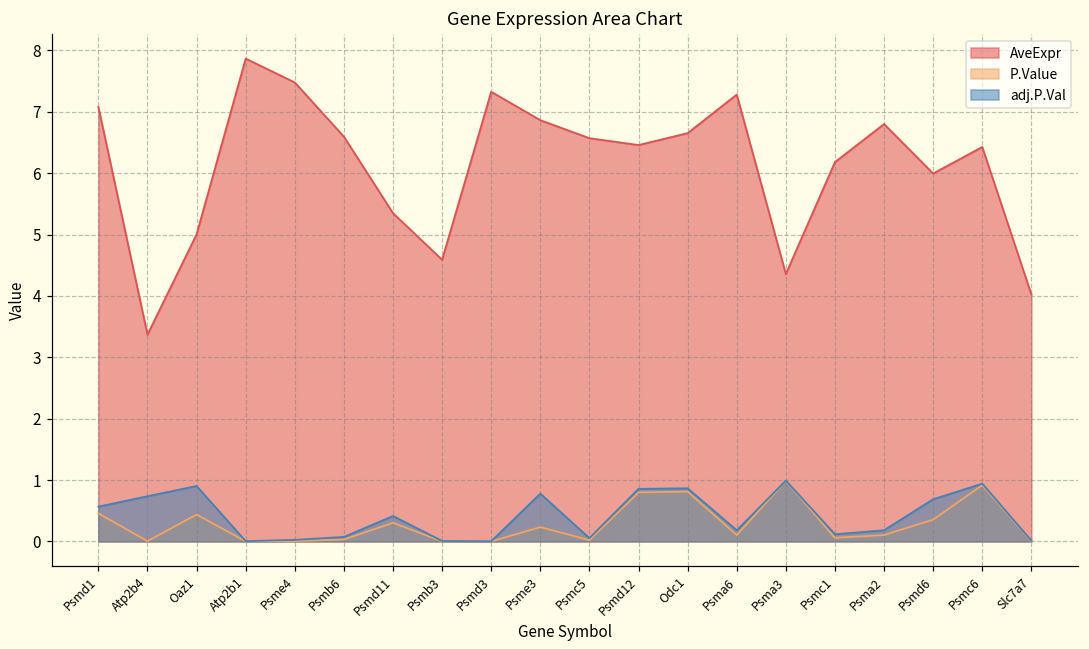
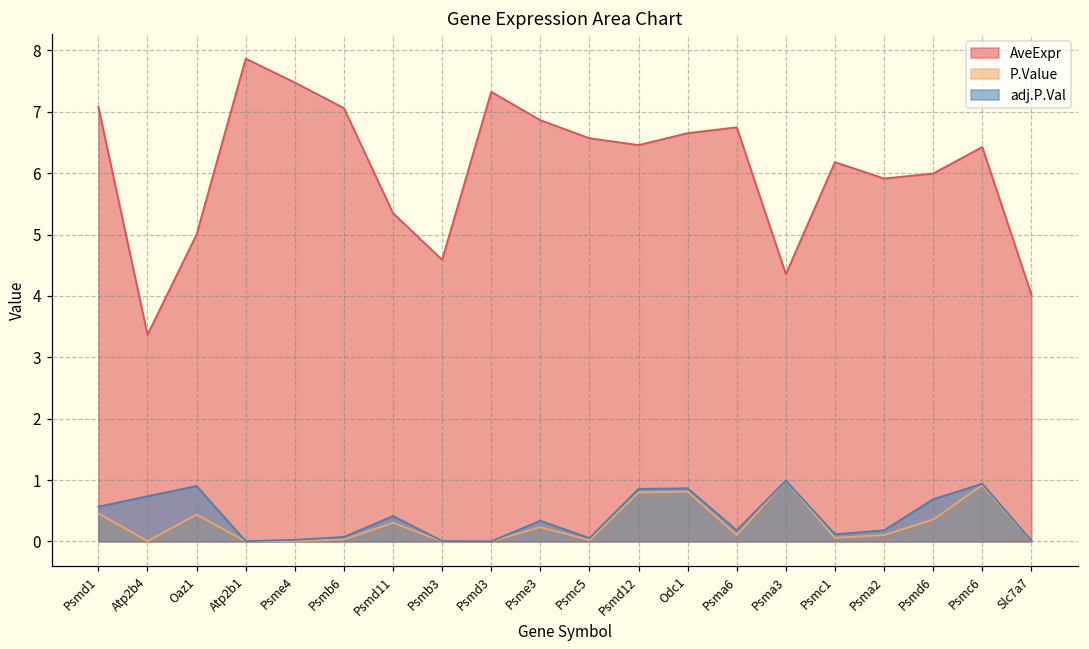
  {
    "AveExpr": {
      "Psmd1": 7.1,
      "Atp2b4": 3.4,
      "Oaz1": 5.0,
      "Atp2b1": 7.9,
      "Psme4": 7.5,
-     "Psmb6": 6.6,
+     "Psmb6": 7.1,
      "Psmd11": 5.3,
      "Psmb3": 4.6,
      "Psmd3": 7.3,
      "Psme3": 6.9,
      "Psmc5": 6.6,
      "Psmd12": 6.5,
      "Odc1": 6.7,
-     "Psma6": 7.3,
+     "Psma6": 6.7,
      "Psma3": 4.4,
      "Psmc1": 6.2,
-     "Psma2": 6.8,
+     "Psma2": 5.9,
      "Psmd6": 6.0,
      "Psmc6": 6.4,
      "Slc7a7": 4.0
    },
    "P.Value": {
      "Psmd1": 0.5,
      "Atp2b4": 0.0,
      "Oaz1": 0.4,
      "Psmd11": 0.3,
      "Psme3": 0.2,
      "Psmd12": 0.8,
      "Odc1": 0.8,
      "Psma6": 0.1,
      "Psmc1": 0.1,
      "Psma2": 0.1,
      "Psmd6": 0.4
    },
    "adj.P.Val": {
      "Psmd1": 0.6,
      "Atp2b4": 0.7,
      "Oaz1": 0.9,
      "Psmd11": 0.4,
-     "Psme3": 0.8,
+     "Psme3": 0.3,
      "Psmd12": 0.9,
      "Odc1": 0.9,
      "Psma6": 0.2,
      "Psmc1": 0.1,
      "Psma2": 0.2,
      "Psmd6": 0.7
    }
  }
